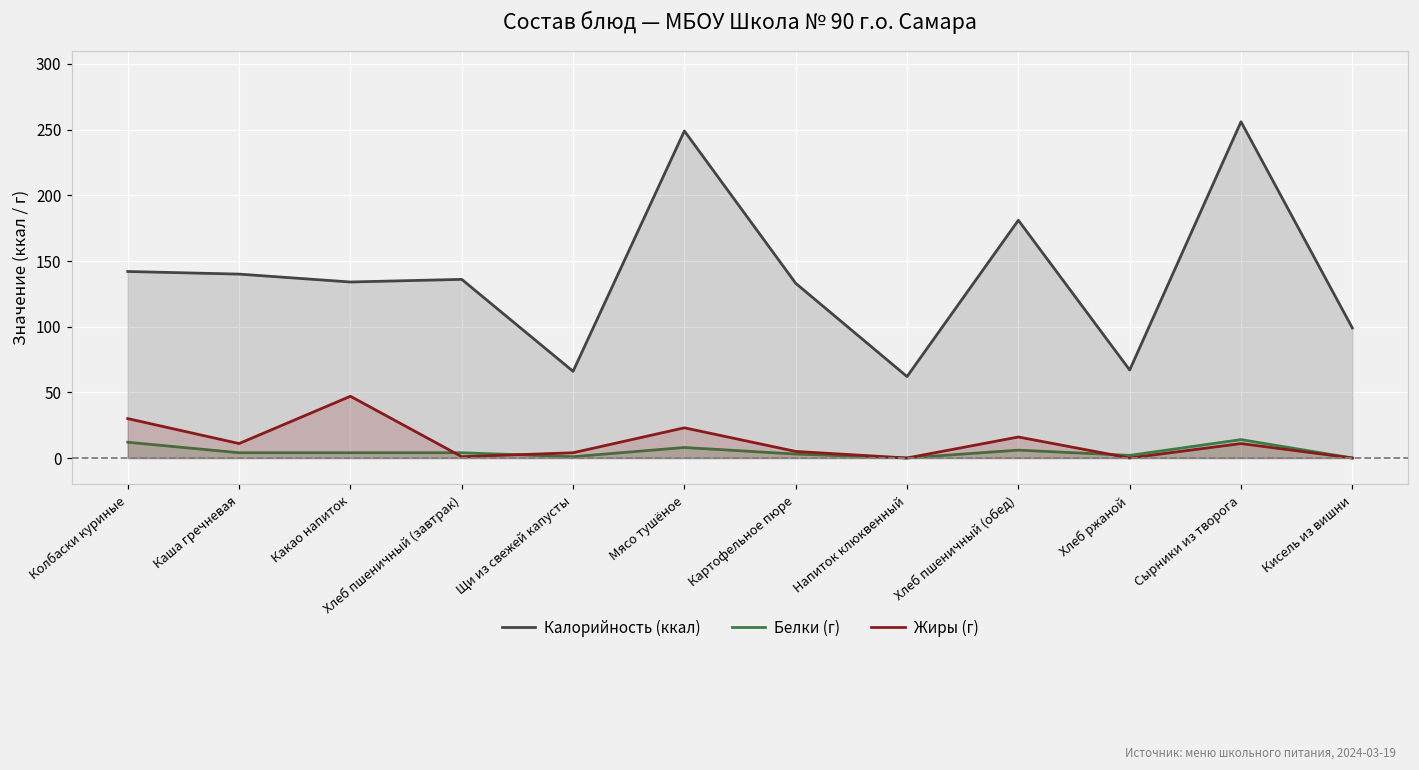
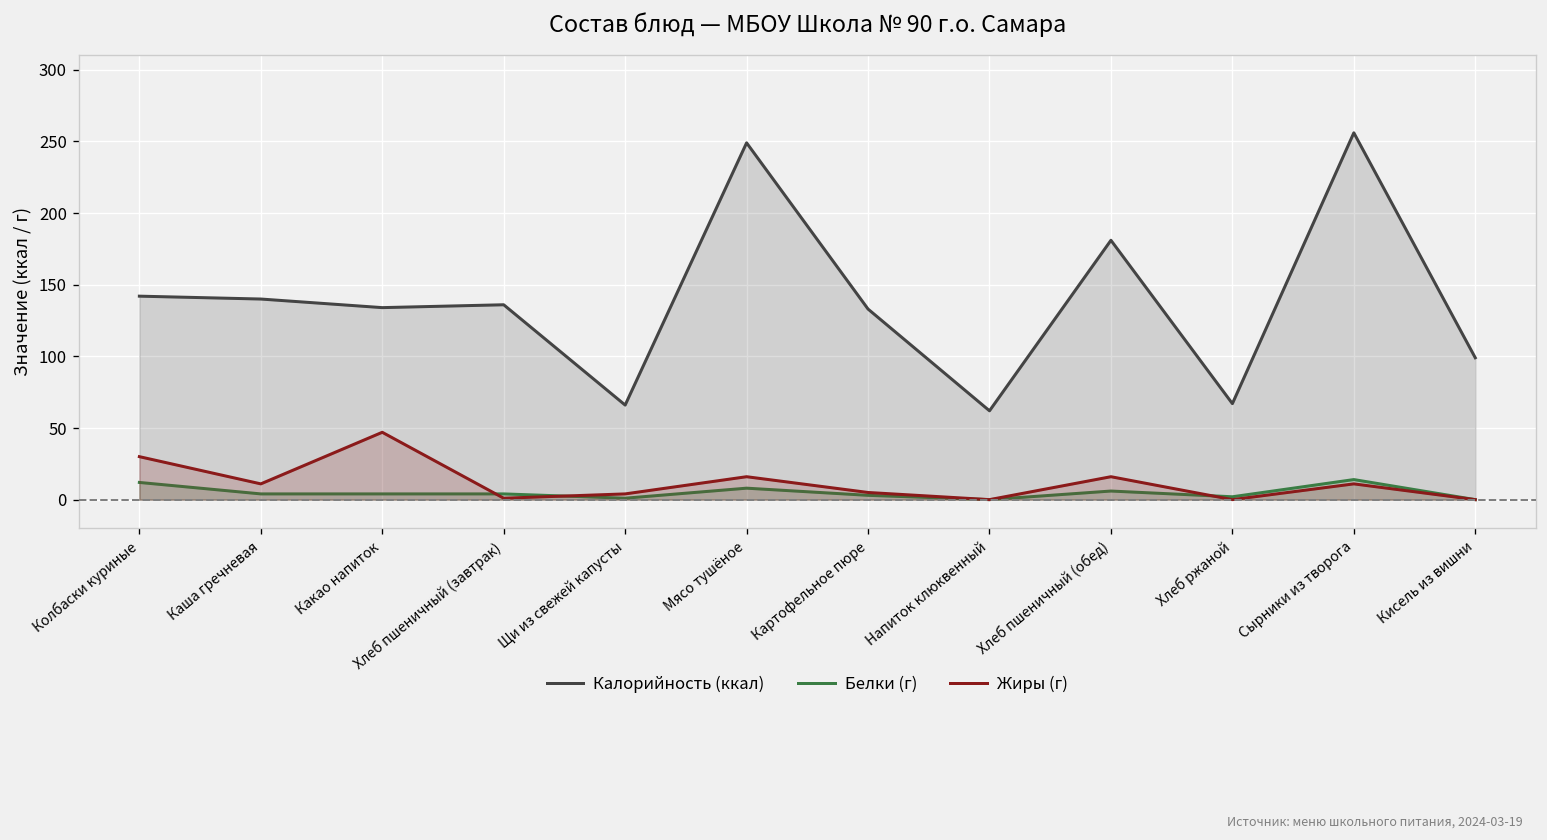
  {
    "Жиры (г)": {
      "Колбаски куриные": 30,
      "Каша гречневая": 11,
      "Какао напиток": 47,
      "Хлеб пшеничный (завтрак)": 1,
      "Щи из свежей капусты": 4,
-     "Мясо тушёное": 23,
+     "Мясо тушёное": 16,
      "Хлеб пшеничный (обед)": 16,
      "Сырники из творога": 11
    }
  }
